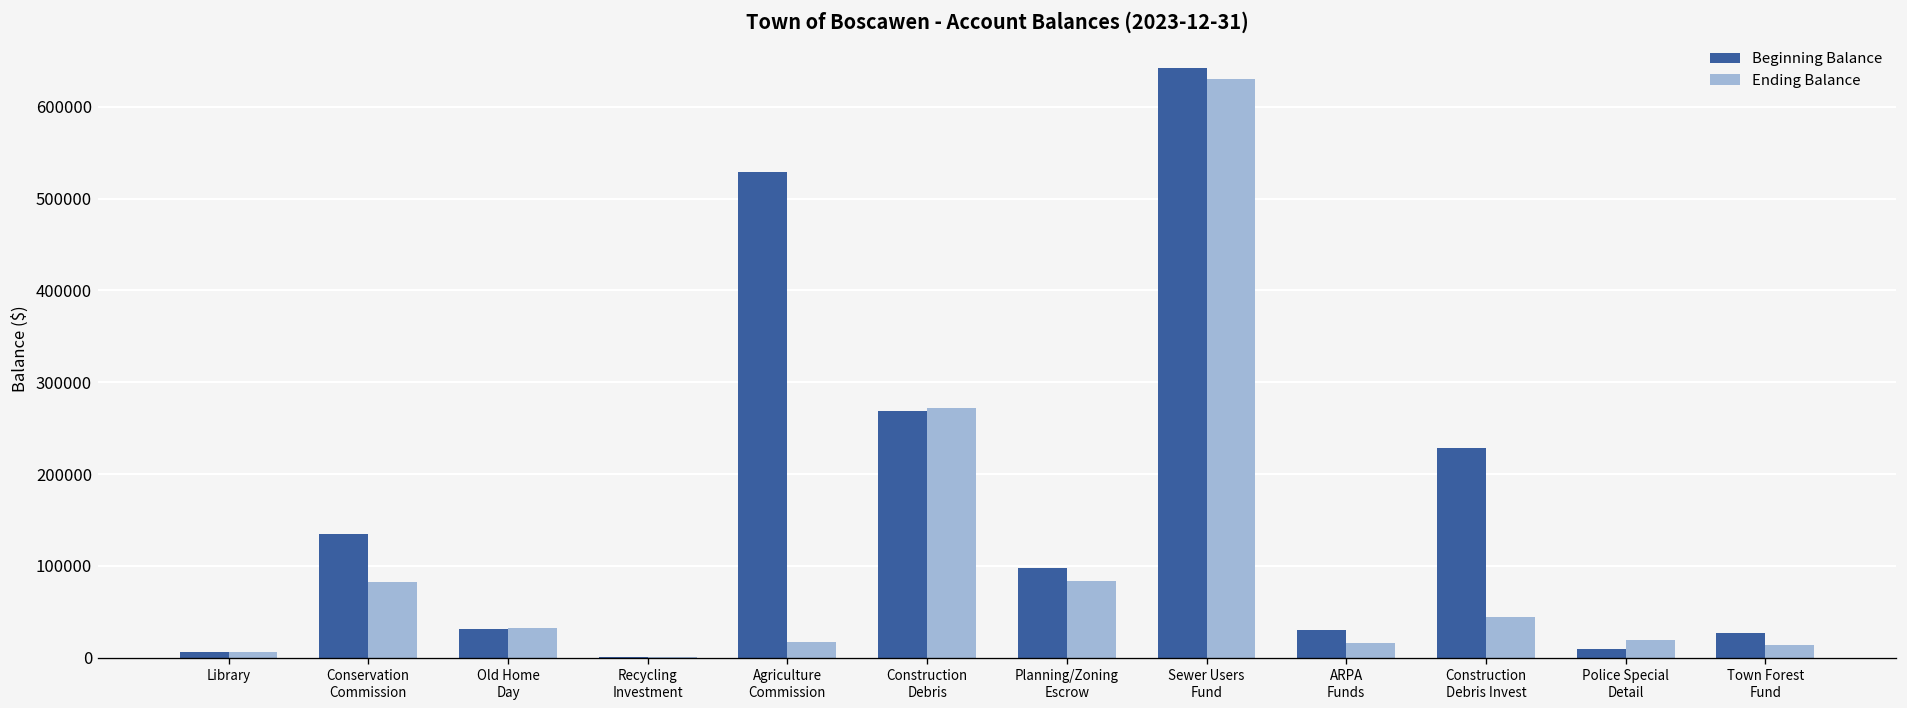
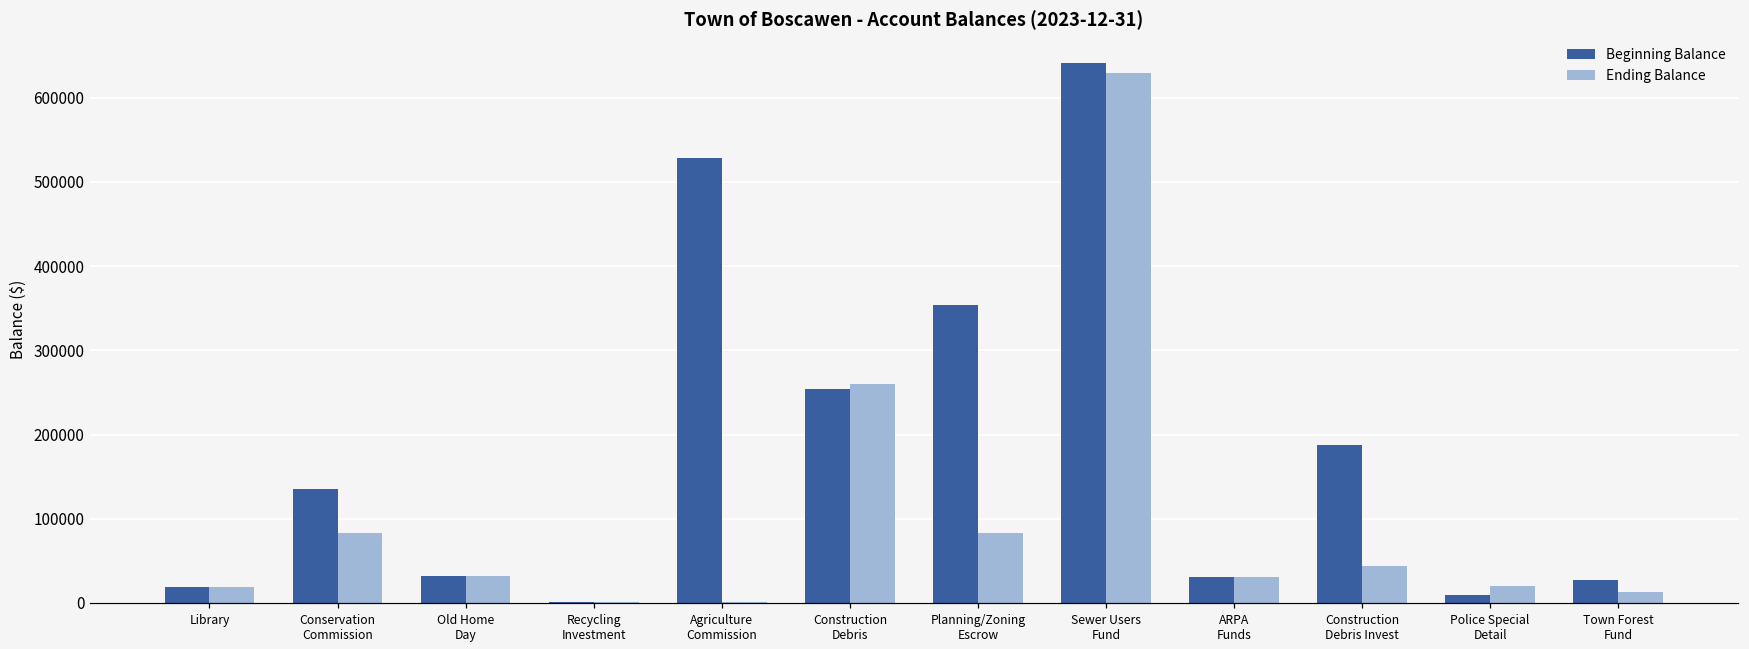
  {
    "Beginning Balance": {
-     "Library": 10000,
+     "Library": 20000,
      "Conservation Commission": 140000,
      "Old Home Day": 30000,
      "Agriculture Commission": 530000,
-     "Construction Debris": 270000,
-     "Planning/Zoning Escrow": 100000,
+     "Construction Debris": 250000,
+     "Planning/Zoning Escrow": 350000,
      "Sewer Users Fund": 640000,
      "ARPA Funds": 30000,
-     "Construction Debris Invest": 230000,
+     "Construction Debris Invest": 190000,
      "Police Special Detail": 10000,
      "Town Forest Fund": 30000
    },
    "Ending Balance": {
-     "Library": 10000,
+     "Library": 20000,
      "Conservation Commission": 80000,
      "Old Home Day": 30000,
-     "Agriculture Commission": 20000,
-     "Construction Debris": 270000,
+     "Agriculture Commission": 0,
+     "Construction Debris": 260000,
      "Planning/Zoning Escrow": 80000,
      "Sewer Users Fund": 630000,
-     "ARPA Funds": 20000,
+     "ARPA Funds": 30000,
      "Construction Debris Invest": 40000,
      "Police Special Detail": 20000,
      "Town Forest Fund": 10000
    }
  }
